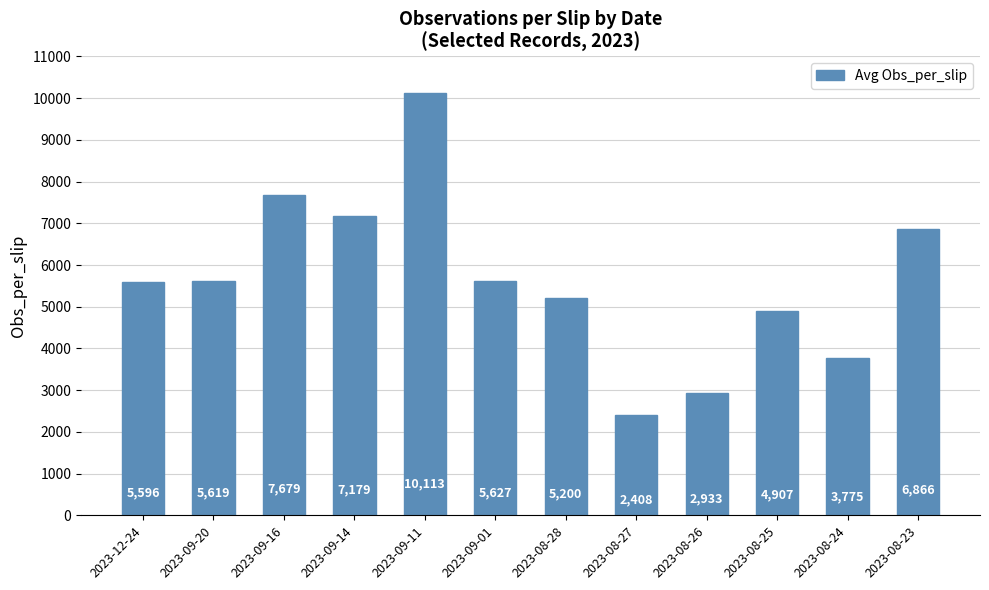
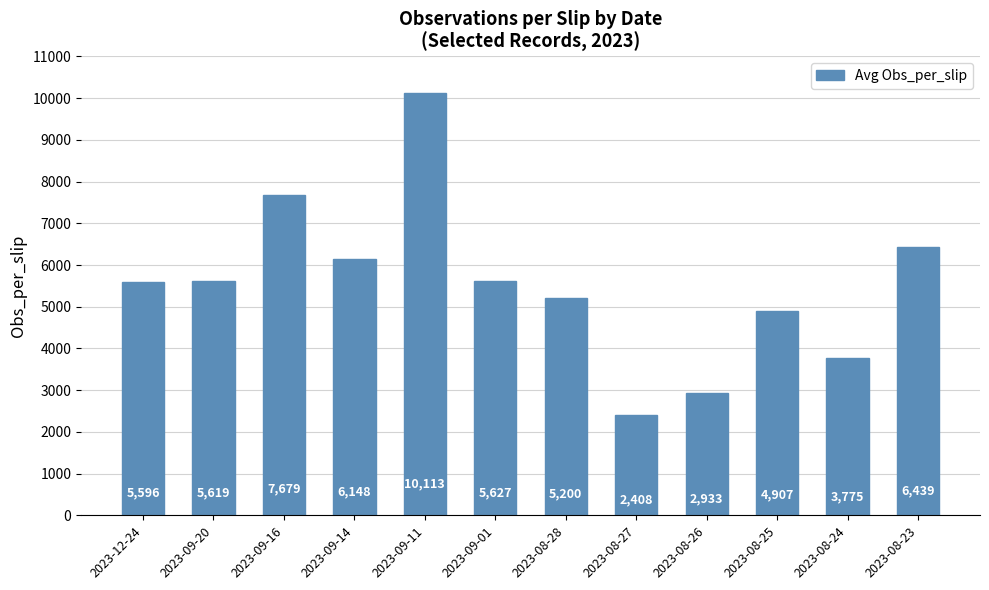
  {
    "2023-12-24": "5,596",
    "2023-09-20": "5,619",
    "2023-09-16": "7,679",
-   "2023-09-14": "7,179",
+   "2023-09-14": "6,148",
    "2023-09-11": "10,113",
    "2023-09-01": "5,627",
    "2023-08-28": "5,200",
    "2023-08-27": "2,408",
    "2023-08-26": "2,933",
    "2023-08-25": "4,907",
    "2023-08-24": "3,775",
-   "2023-08-23": "6,866"
+   "2023-08-23": "6,439"
  }
